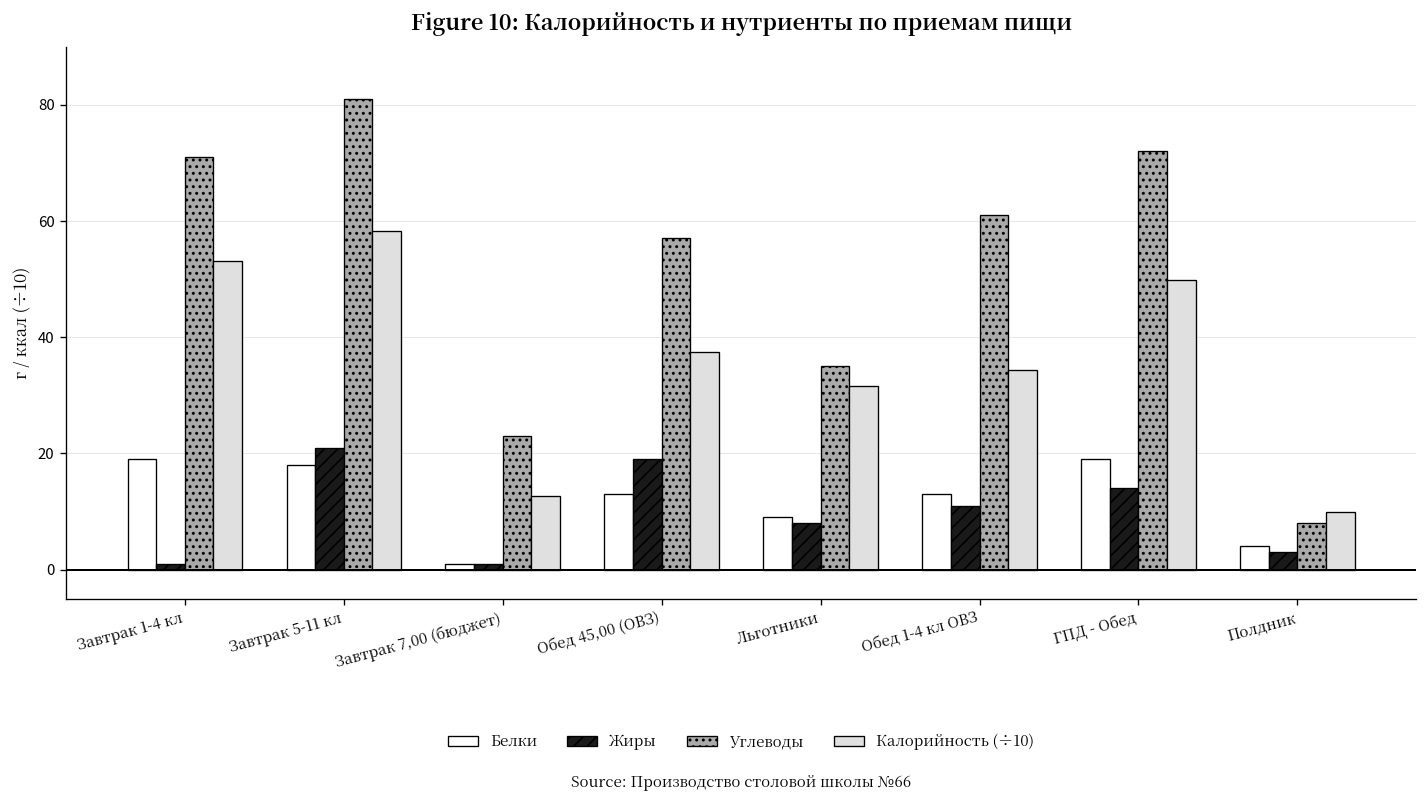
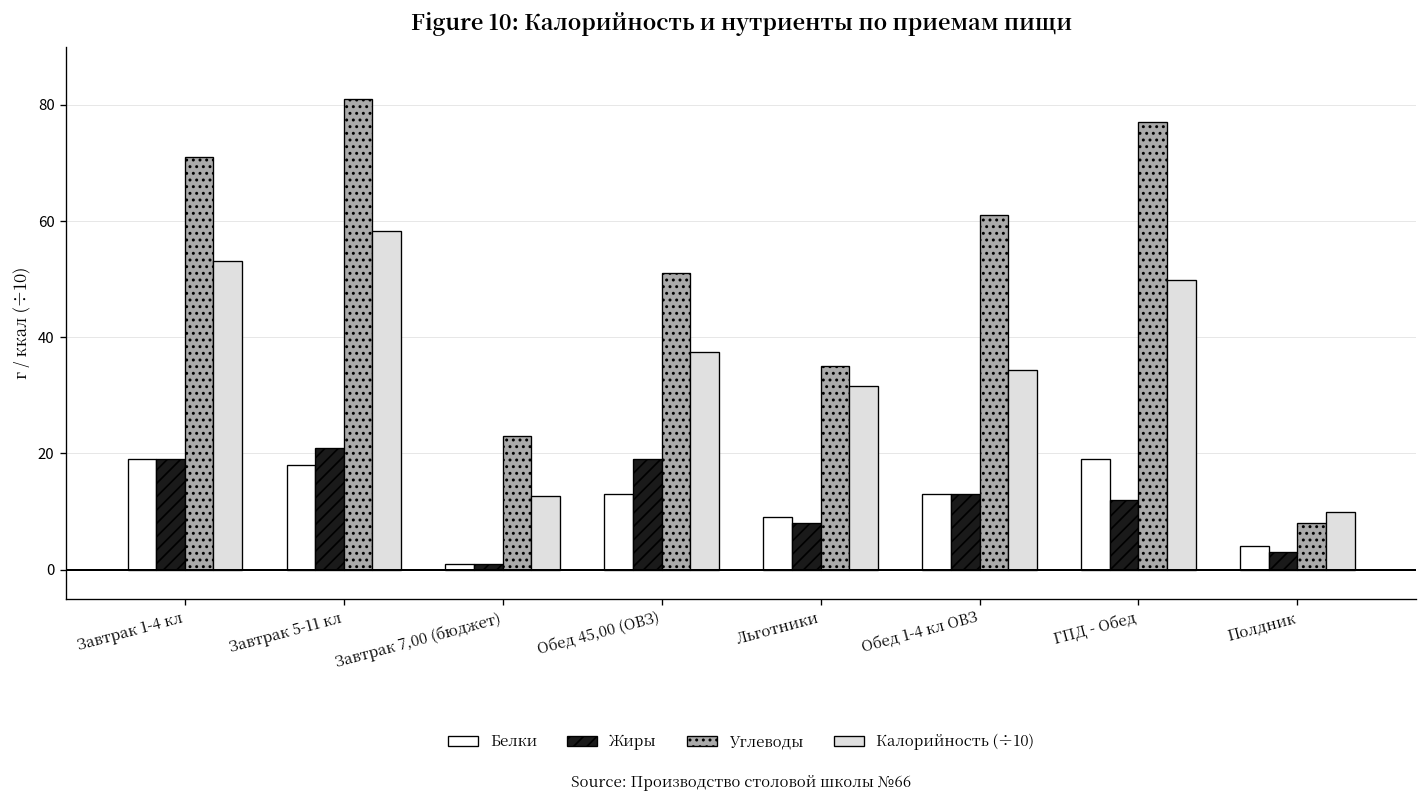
  {
    "Жиры": {
-     "Завтрак 1-4 кл": 1,
+     "Завтрак 1-4 кл": 19,
      "Завтрак 5-11 кл": 21,
      "Завтрак 7,00 (бюджет)": 1,
      "Обед 45,00 (ОВЗ)": 19,
      "Льготники": 8,
-     "Обед 1-4 кл ОВЗ": 11,
-     "ГПД - Обед": 14,
+     "Обед 1-4 кл ОВЗ": 13,
+     "ГПД - Обед": 12,
      "Полдник": 3
    },
    "Углеводы": {
      "Завтрак 1-4 кл": 71,
      "Завтрак 5-11 кл": 81,
      "Завтрак 7,00 (бюджет)": 23,
-     "Обед 45,00 (ОВЗ)": 57,
+     "Обед 45,00 (ОВЗ)": 51,
      "Льготники": 35,
      "Обед 1-4 кл ОВЗ": 61,
-     "ГПД - Обед": 72,
+     "ГПД - Обед": 77,
      "Полдник": 8
    }
  }
